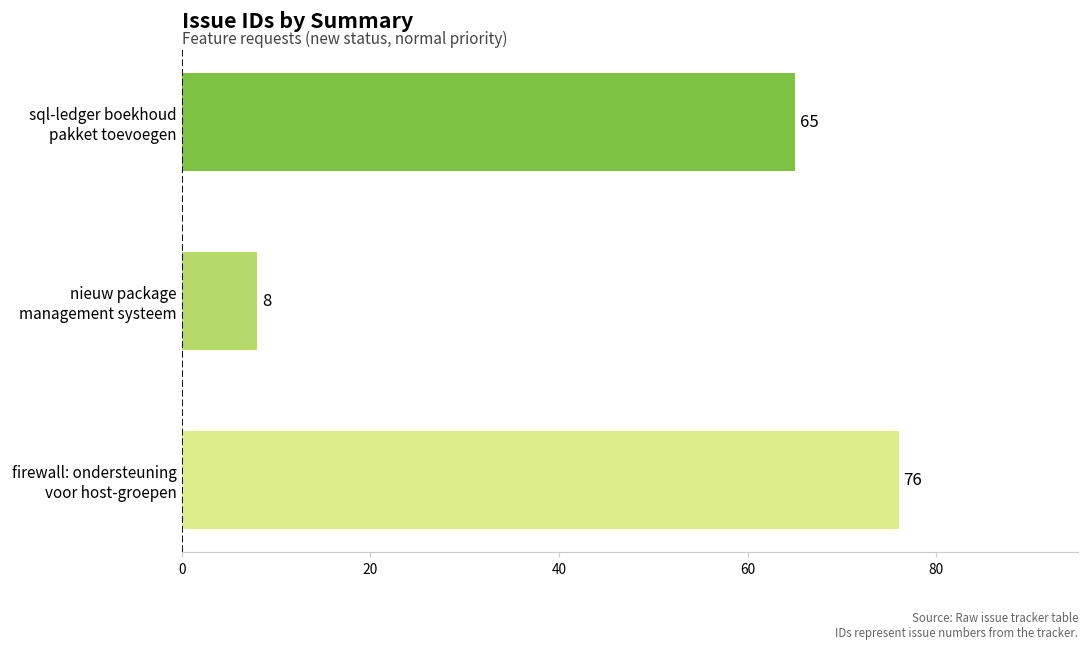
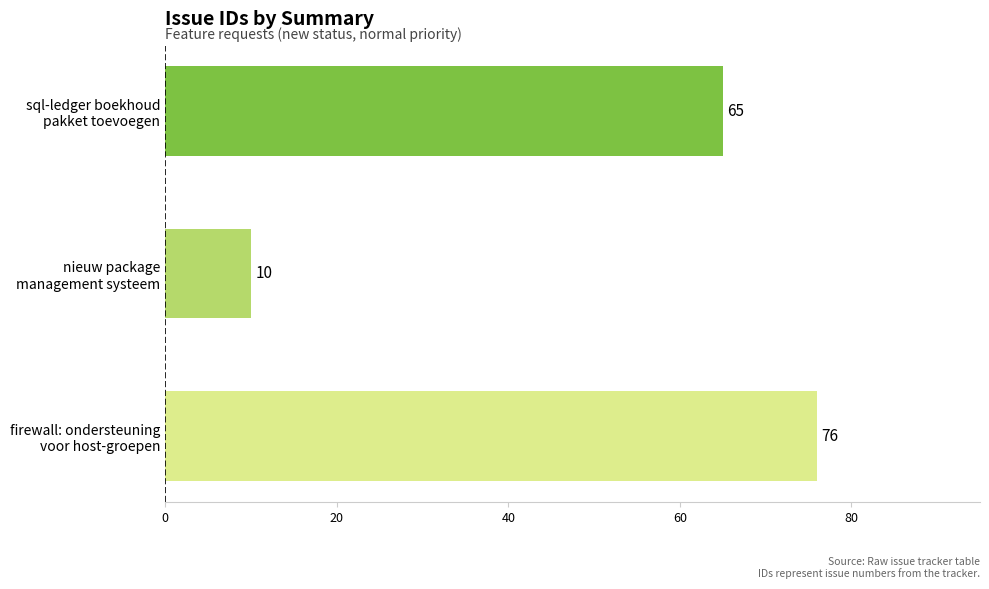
  {
    "sql-ledger boekhoud pakket toevoegen": 65,
-   "nieuw package management systeem": 8,
+   "nieuw package management systeem": 10,
    "firewall: ondersteuning voor host-groepen": 76
  }
